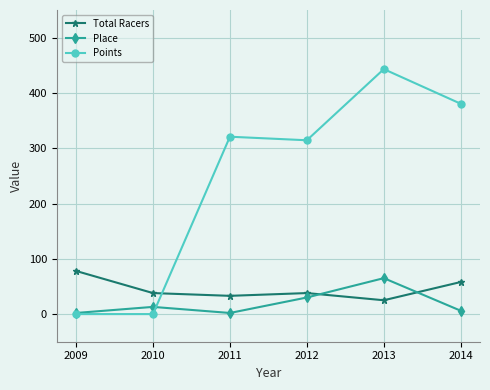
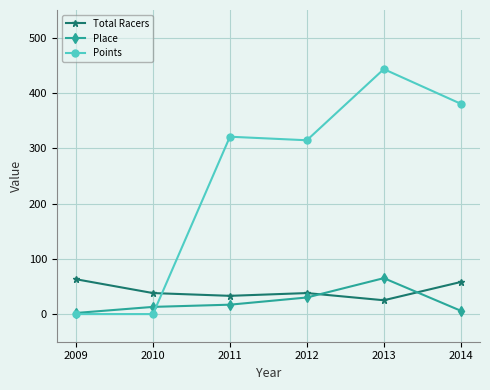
  {
    "Total Racers": {
-     "2009": 80,
+     "2009": 60,
      "2010": 40,
      "2011": 30,
      "2012": 40,
      "2013": 30,
      "2014": 60
    },
    "Place": {
      "2010": 10,
-     "2011": 0,
+     "2011": 20,
      "2012": 30,
      "2013": 70,
      "2014": 10
    },
    "Points": {
      "2010": 0,
      "2011": 320,
      "2012": 310,
      "2013": 440,
      "2014": 380
    }
  }
